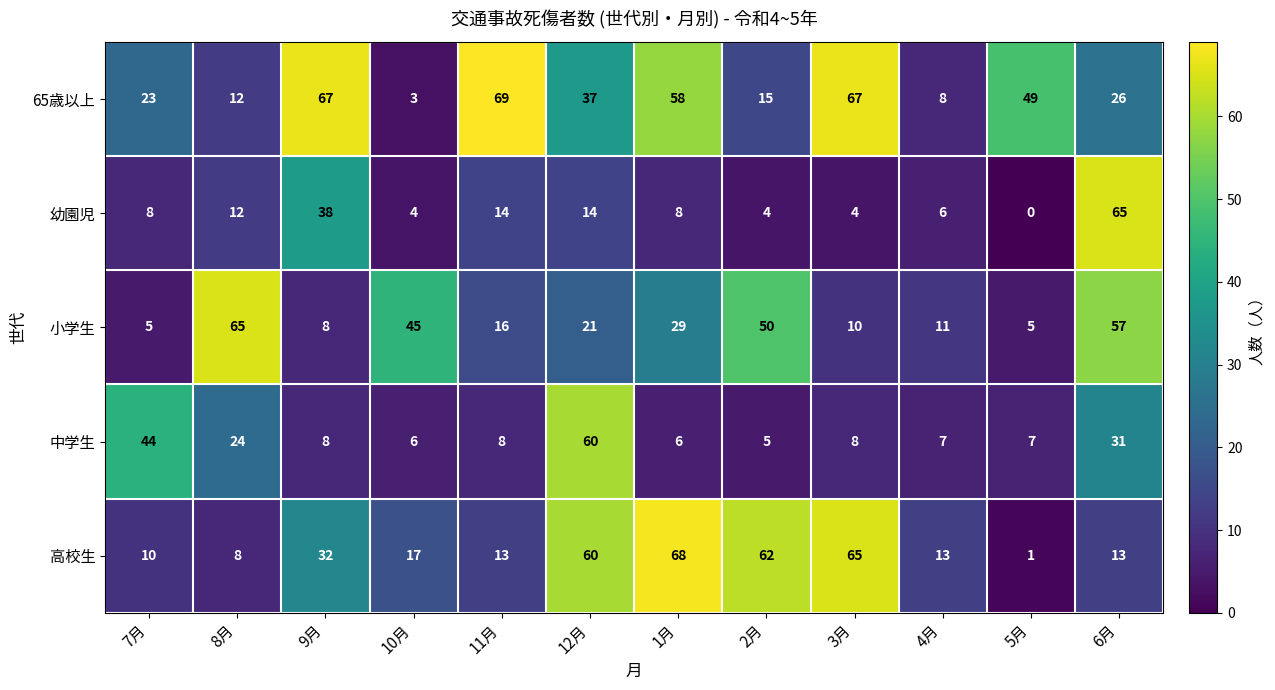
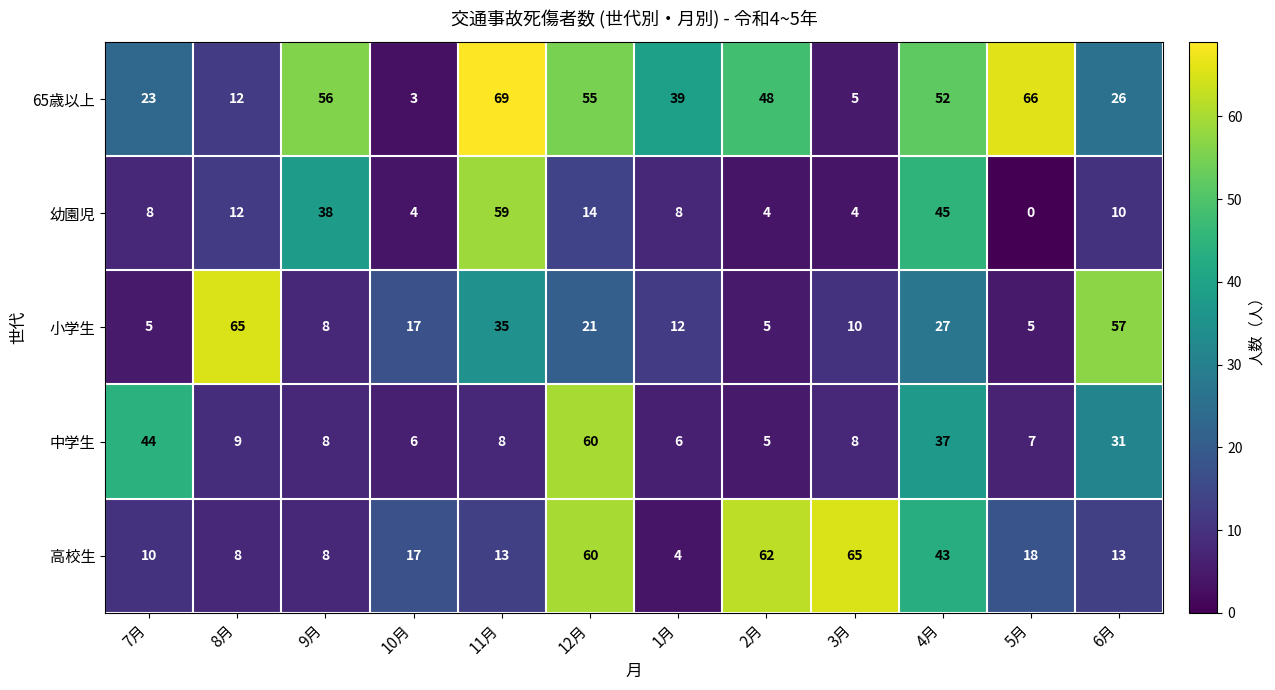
  {
    "65歳以上": {
      "7月": 23,
      "8月": 12,
-     "9月": 67,
+     "9月": 56,
      "10月": 3,
      "11月": 69,
-     "12月": 37,
-     "1月": 58,
-     "2月": 15,
-     "3月": 67,
-     "4月": 8,
-     "5月": 49,
+     "12月": 55,
+     "1月": 39,
+     "2月": 48,
+     "3月": 5,
+     "4月": 52,
+     "5月": 66,
      "6月": 26
    },
    "幼園児": {
      "7月": 8,
      "8月": 12,
      "9月": 38,
      "10月": 4,
-     "11月": 14,
+     "11月": 59,
      "12月": 14,
      "1月": 8,
      "2月": 4,
      "3月": 4,
-     "4月": 6,
+     "4月": 45,
      "5月": 0,
-     "6月": 65
+     "6月": 10
    },
    "小学生": {
      "7月": 5,
      "8月": 65,
      "9月": 8,
-     "10月": 45,
-     "11月": 16,
+     "10月": 17,
+     "11月": 35,
      "12月": 21,
-     "1月": 29,
-     "2月": 50,
+     "1月": 12,
+     "2月": 5,
      "3月": 10,
-     "4月": 11,
+     "4月": 27,
      "5月": 5,
      "6月": 57
    },
    "中学生": {
      "7月": 44,
-     "8月": 24,
+     "8月": 9,
      "9月": 8,
      "10月": 6,
      "11月": 8,
      "12月": 60,
      "1月": 6,
      "2月": 5,
      "3月": 8,
-     "4月": 7,
+     "4月": 37,
      "5月": 7,
      "6月": 31
    },
    "高校生": {
      "7月": 10,
      "8月": 8,
-     "9月": 32,
+     "9月": 8,
      "10月": 17,
      "11月": 13,
      "12月": 60,
-     "1月": 68,
+     "1月": 4,
      "2月": 62,
      "3月": 65,
-     "4月": 13,
-     "5月": 1,
+     "4月": 43,
+     "5月": 18,
      "6月": 13
    }
  }
